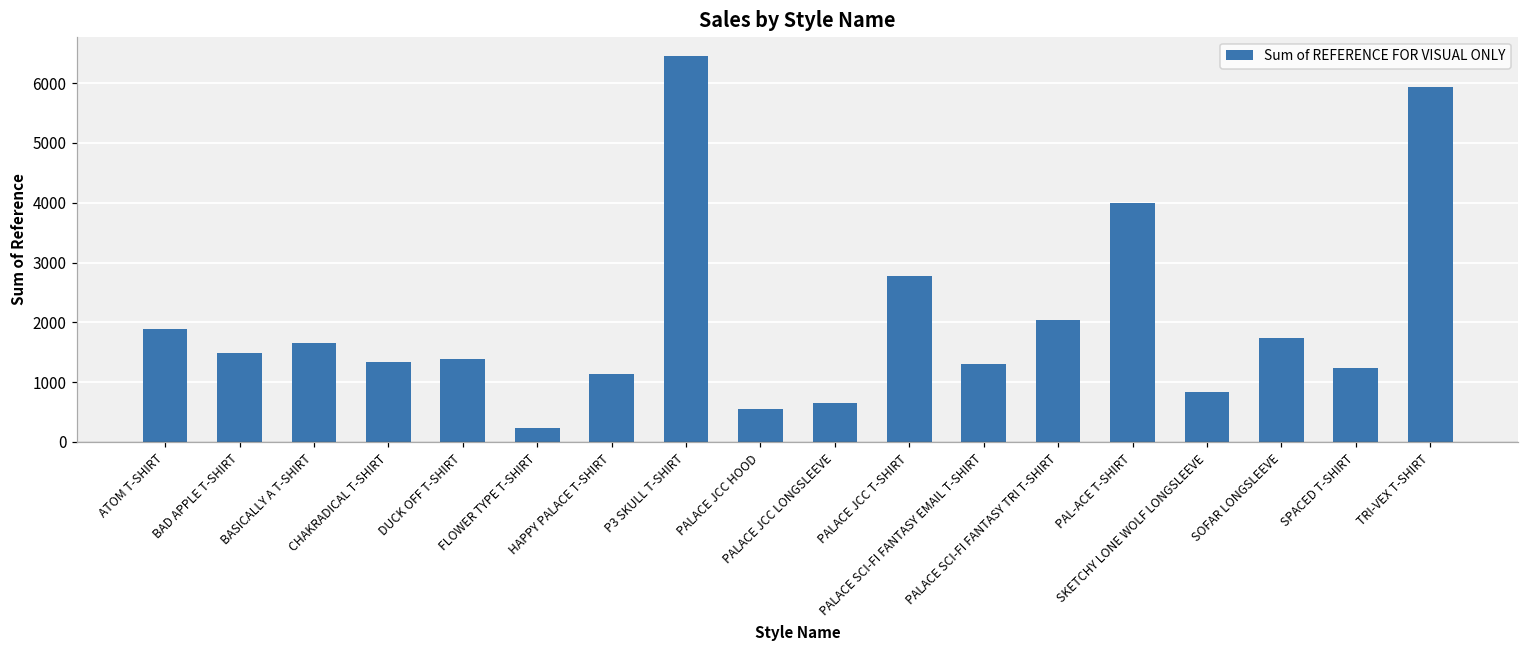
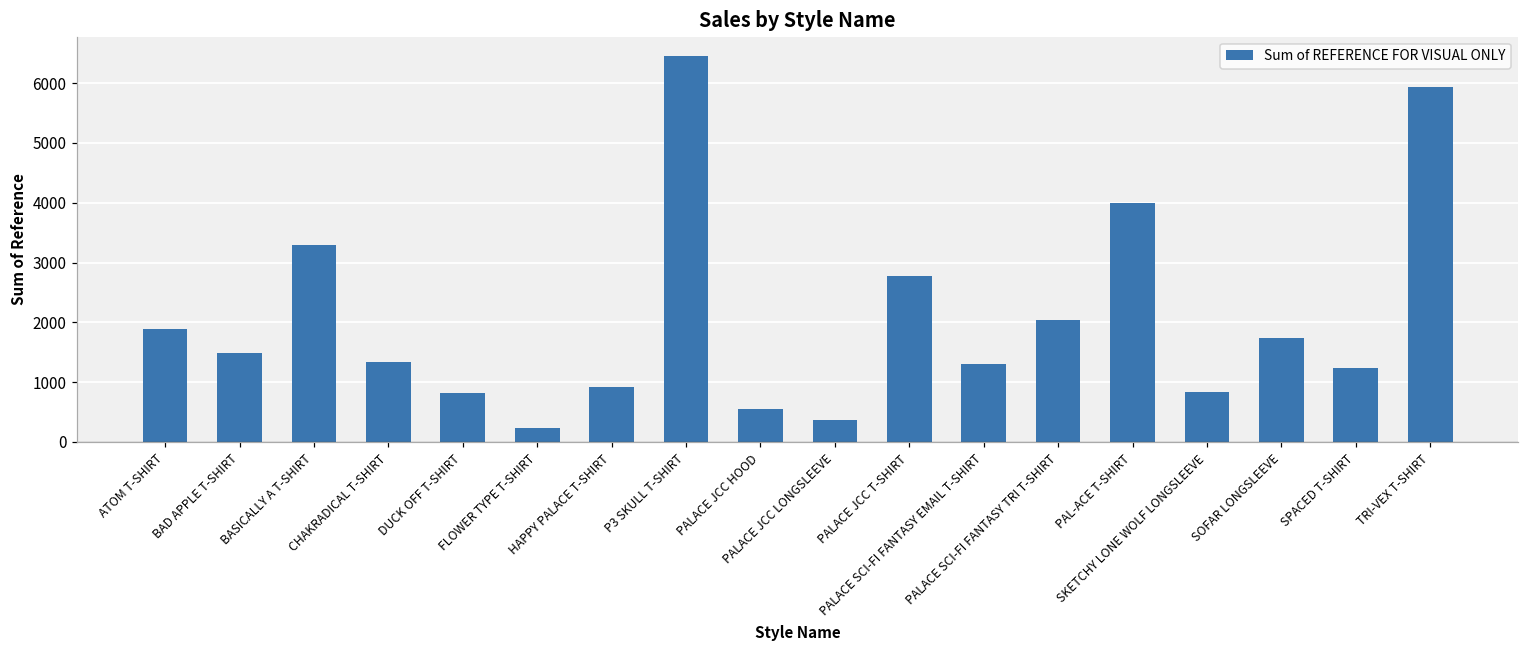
  {
    "ATOM T-SHIRT": 1900,
    "BAD APPLE T-SHIRT": 1500,
-   "BASICALLY A T-SHIRT": 1700,
+   "BASICALLY A T-SHIRT": 3300,
    "CHAKRADICAL T-SHIRT": 1300,
-   "DUCK OFF T-SHIRT": 1400,
+   "DUCK OFF T-SHIRT": 800,
    "FLOWER TYPE T-SHIRT": 200,
-   "HAPPY PALACE T-SHIRT": 1100,
+   "HAPPY PALACE T-SHIRT": 900,
    "P3 SKULL T-SHIRT": 6500,
    "PALACE JCC HOOD": 600,
-   "PALACE JCC LONGSLEEVE": 700,
+   "PALACE JCC LONGSLEEVE": 400,
    "PALACE JCC T-SHIRT": 2800,
    "PALACE SCI-FI FANTASY EMAIL T-SHIRT": 1300,
    "PALACE SCI-FI FANTASY TRI T-SHIRT": 2000,
    "PAL-ACE T-SHIRT": 4000,
    "SKETCHY LONE WOLF LONGSLEEVE": 800,
    "SOFAR LONGSLEEVE": 1700,
    "SPACED T-SHIRT": 1200,
    "TRI-VEX T-SHIRT": 5900
  }
